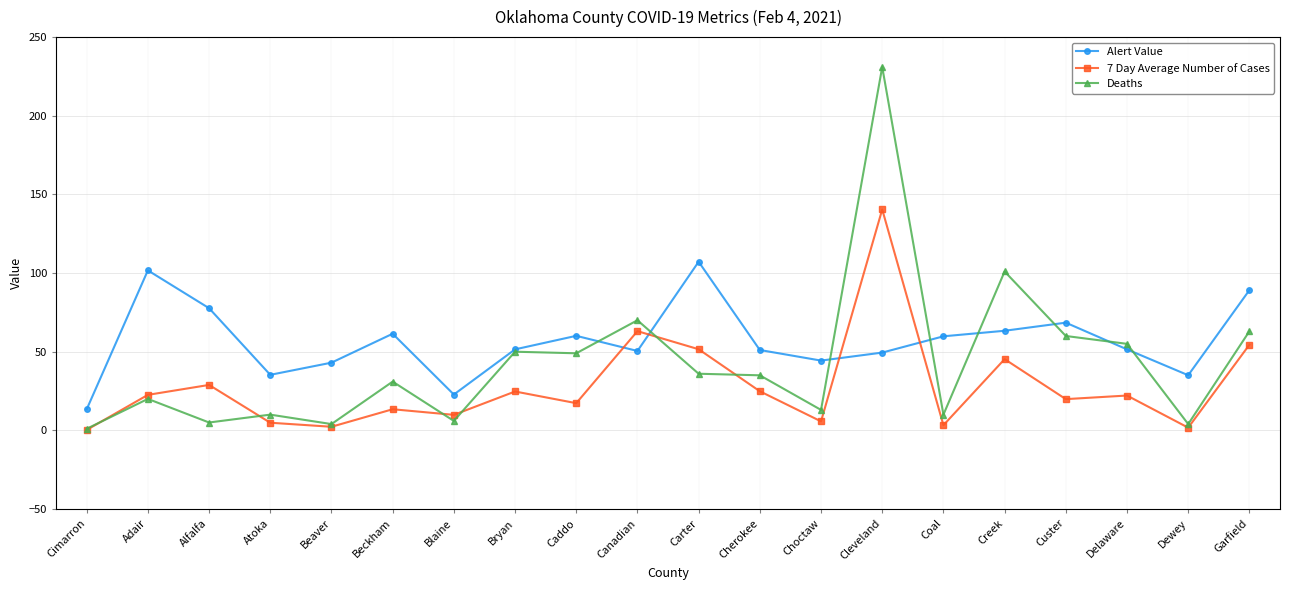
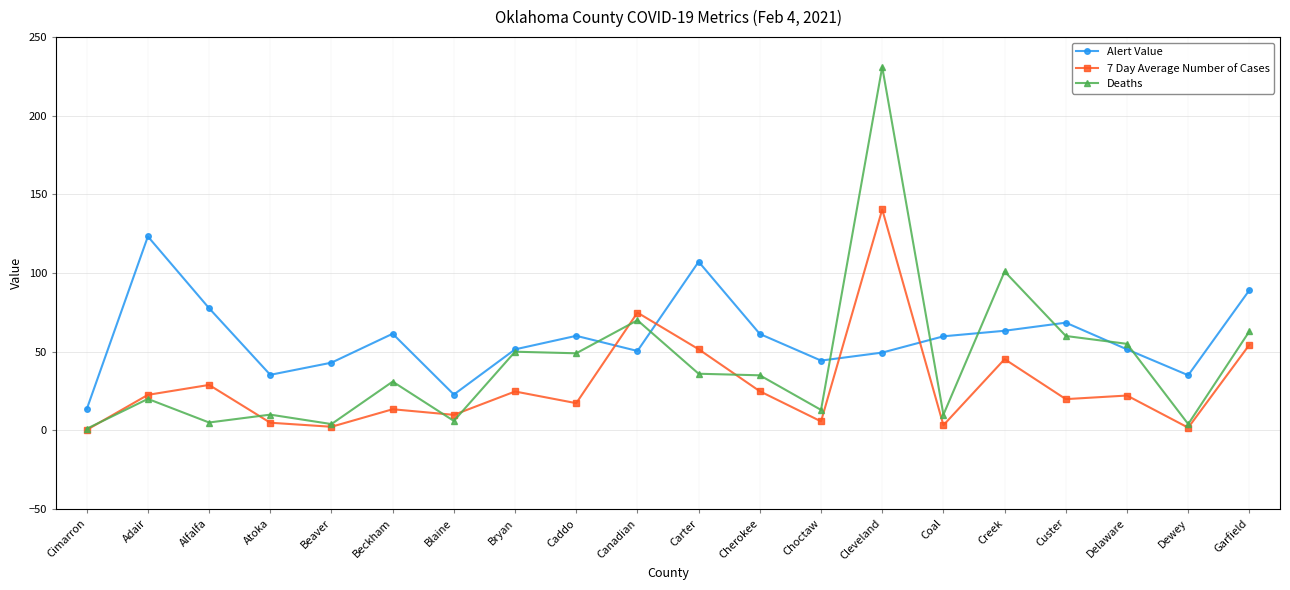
  {
    "Alert Value": {
      "Cimarron": 13,
-     "Adair": 102,
+     "Adair": 123,
      "Alfalfa": 78,
      "Atoka": 35,
      "Beaver": 43,
      "Beckham": 61,
      "Blaine": 23,
      "Caddo": 60,
      "Canadian": 50,
      "Carter": 107,
-     "Cherokee": 51,
+     "Cherokee": 61,
      "Choctaw": 44,
      "Cleveland": 49,
      "Coal": 60,
      "Creek": 63,
      "Custer": 68,
      "Delaware": 51,
      "Dewey": 35,
      "Garfield": 89
    },
    "7 Day Average Number of Cases": {
      "Adair": 23,
      "Alfalfa": 29,
      "Atoka": 5,
      "Beaver": 2,
      "Beckham": 13,
      "Blaine": 10,
      "Bryan": 25,
      "Caddo": 17,
-     "Canadian": 63,
+     "Canadian": 75,
      "Carter": 52,
      "Cherokee": 25,
      "Choctaw": 6,
      "Cleveland": 140,
      "Coal": 3,
      "Creek": 45,
      "Custer": 20,
      "Delaware": 22,
      "Dewey": 2,
      "Garfield": 54
    },
    "Deaths": {
      "Adair": 20,
      "Alfalfa": 5,
      "Atoka": 10,
      "Beaver": 4,
      "Beckham": 31,
      "Blaine": 6,
      "Caddo": 49,
      "Canadian": 70,
      "Carter": 36,
      "Cherokee": 35,
      "Choctaw": 13,
      "Cleveland": 231,
      "Coal": 10,
      "Creek": 101,
      "Custer": 60,
      "Delaware": 55,
      "Dewey": 4,
      "Garfield": 63
    }
  }
